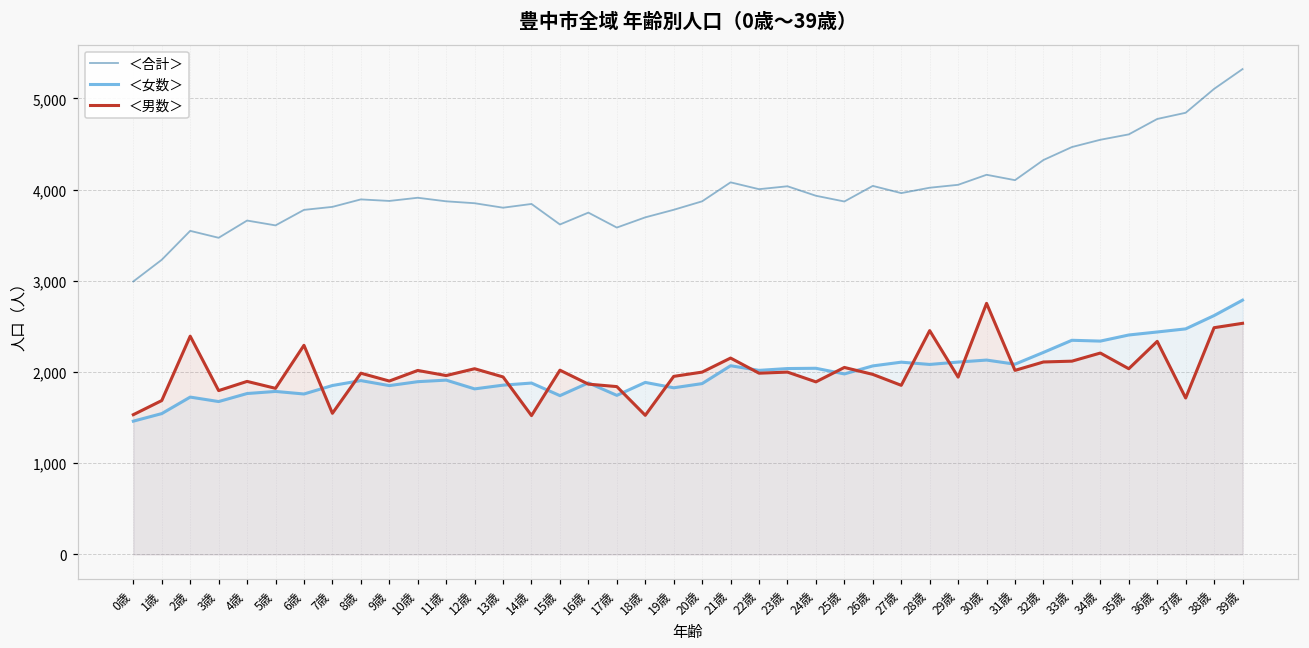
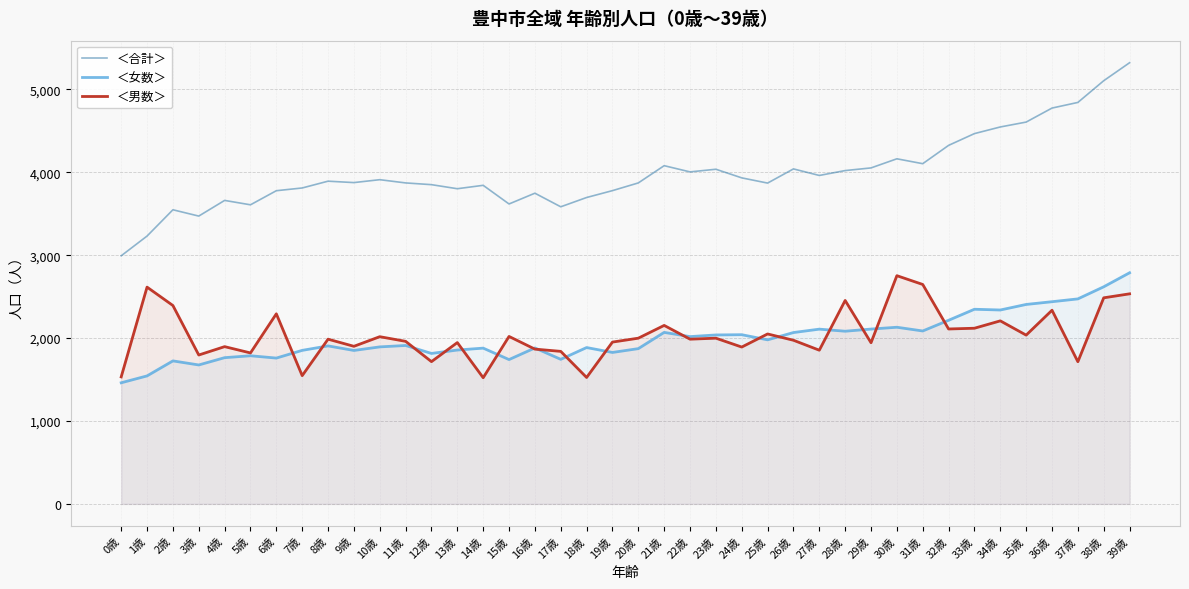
  {
    "＜男数＞": {
      "0歳": "1,500",
-     "1歳": "1,700",
+     "1歳": "2,600",
      "2歳": "2,400",
      "3歳": "1,800",
      "4歳": "1,900",
      "5歳": "1,800",
      "6歳": "2,300",
      "7歳": "1,500",
      "8歳": "2,000",
      "9歳": "1,900",
      "10歳": "2,000",
      "11歳": "2,000",
-     "12歳": "2,000",
+     "12歳": "1,700",
      "13歳": "1,900",
      "14歳": "1,500",
      "15歳": "2,000",
      "17歳": "1,800",
      "18歳": "1,500",
      "19歳": "2,000",
      "20歳": "2,000",
      "21歳": "2,200",
      "22歳": "2,000",
      "23歳": "2,000",
      "24歳": "1,900",
      "25歳": "2,100",
      "26歳": "2,000",
      "27歳": "1,900",
      "28歳": "2,500",
      "29歳": "1,900",
      "30歳": "2,800",
-     "31歳": "2,000",
+     "31歳": "2,600",
      "32歳": "2,100",
      "33歳": "2,100",
      "34歳": "2,200",
      "35歳": "2,000",
      "36歳": "2,300",
      "37歳": "1,700",
      "38歳": "2,500",
      "39歳": "2,500"
    }
  }
